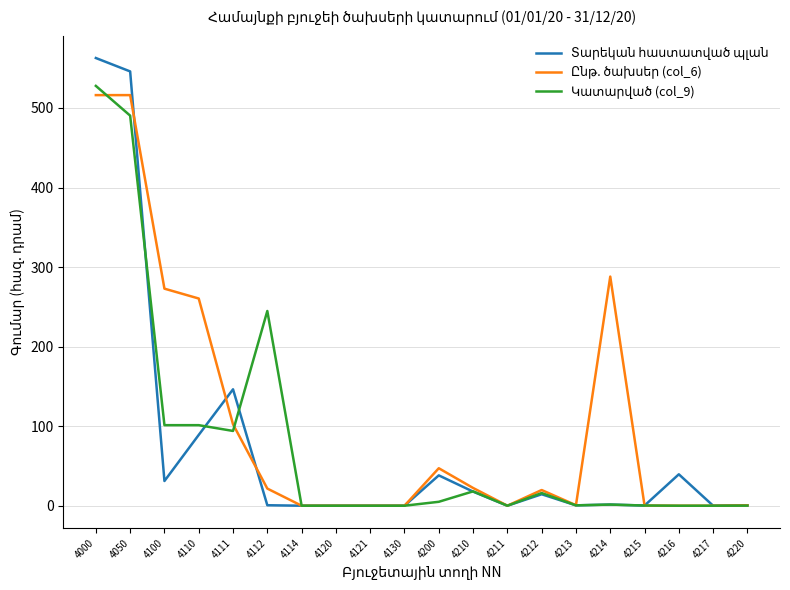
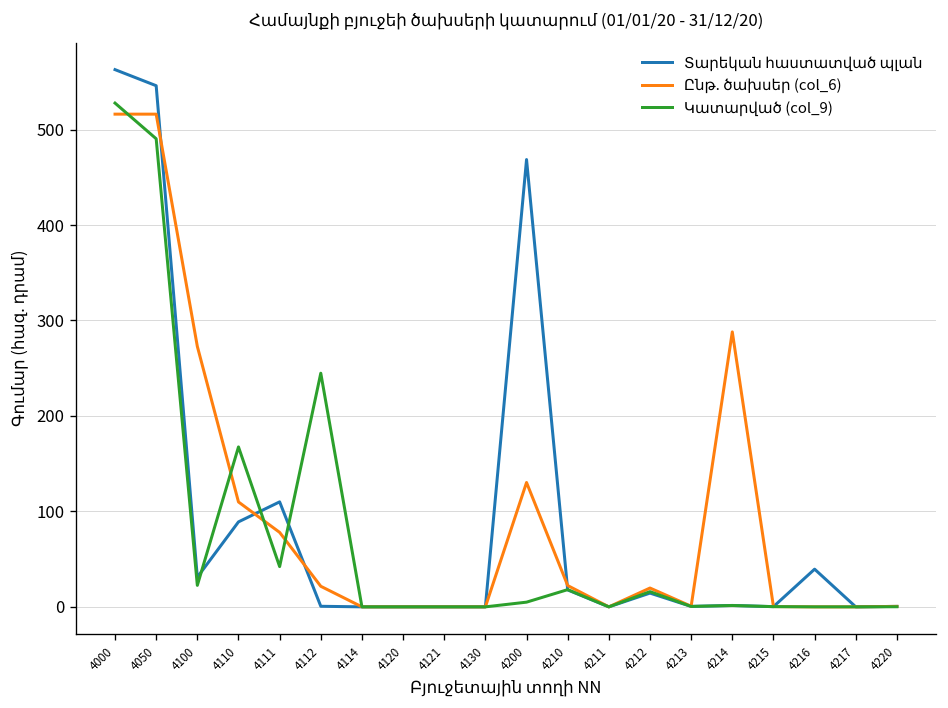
  {
    "Տարեկան հաստատված պլան": {
      "4000": 560,
      "4050": 550,
      "4100": 30,
      "4110": 90,
-     "4111": 150,
+     "4111": 110,
      "4112": 0,
-     "4200": 40,
+     "4200": 470,
      "4216": 40
    },
    "Ընթ. ծախսեր (col_6)": {
      "4000": 520,
      "4050": 520,
      "4100": 270,
-     "4110": 260,
-     "4111": 100,
+     "4110": 110,
+     "4111": 80,
      "4112": 20,
-     "4200": 50,
+     "4200": 130,
      "4210": 20,
      "4212": 20,
      "4214": 290
    },
    "Կատարված (col_9)": {
      "4000": 530,
      "4050": 490,
-     "4100": 100,
-     "4110": 100,
-     "4111": 90,
+     "4100": 20,
+     "4110": 170,
+     "4111": 40,
      "4112": 240,
      "4200": 0
    }
  }
